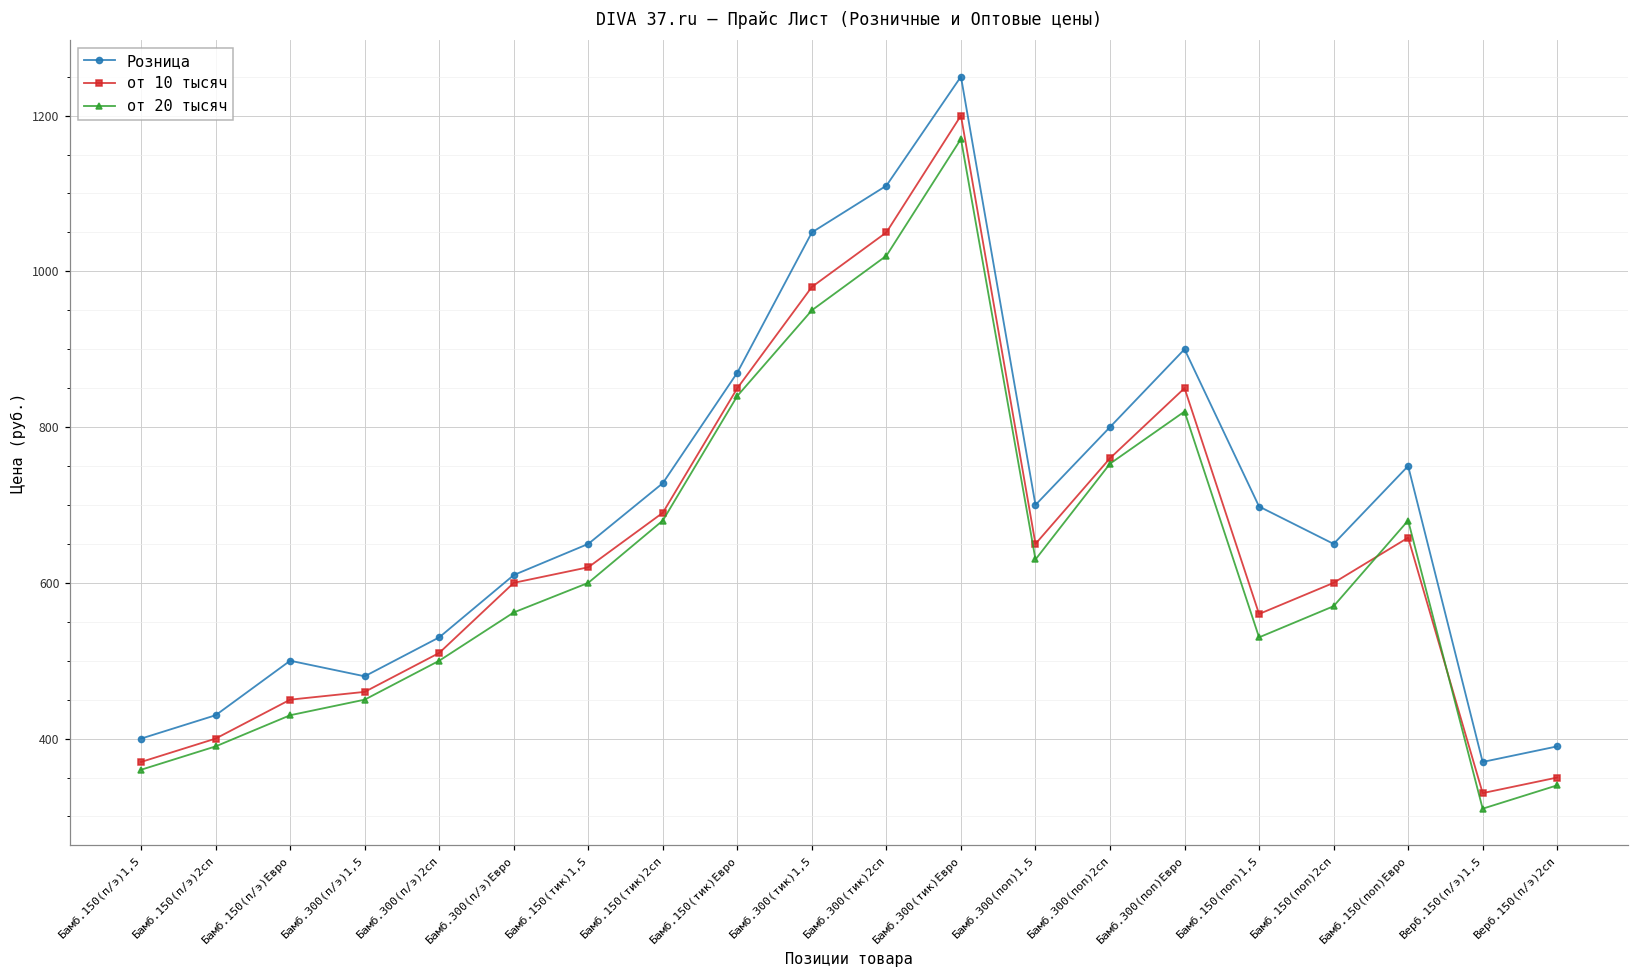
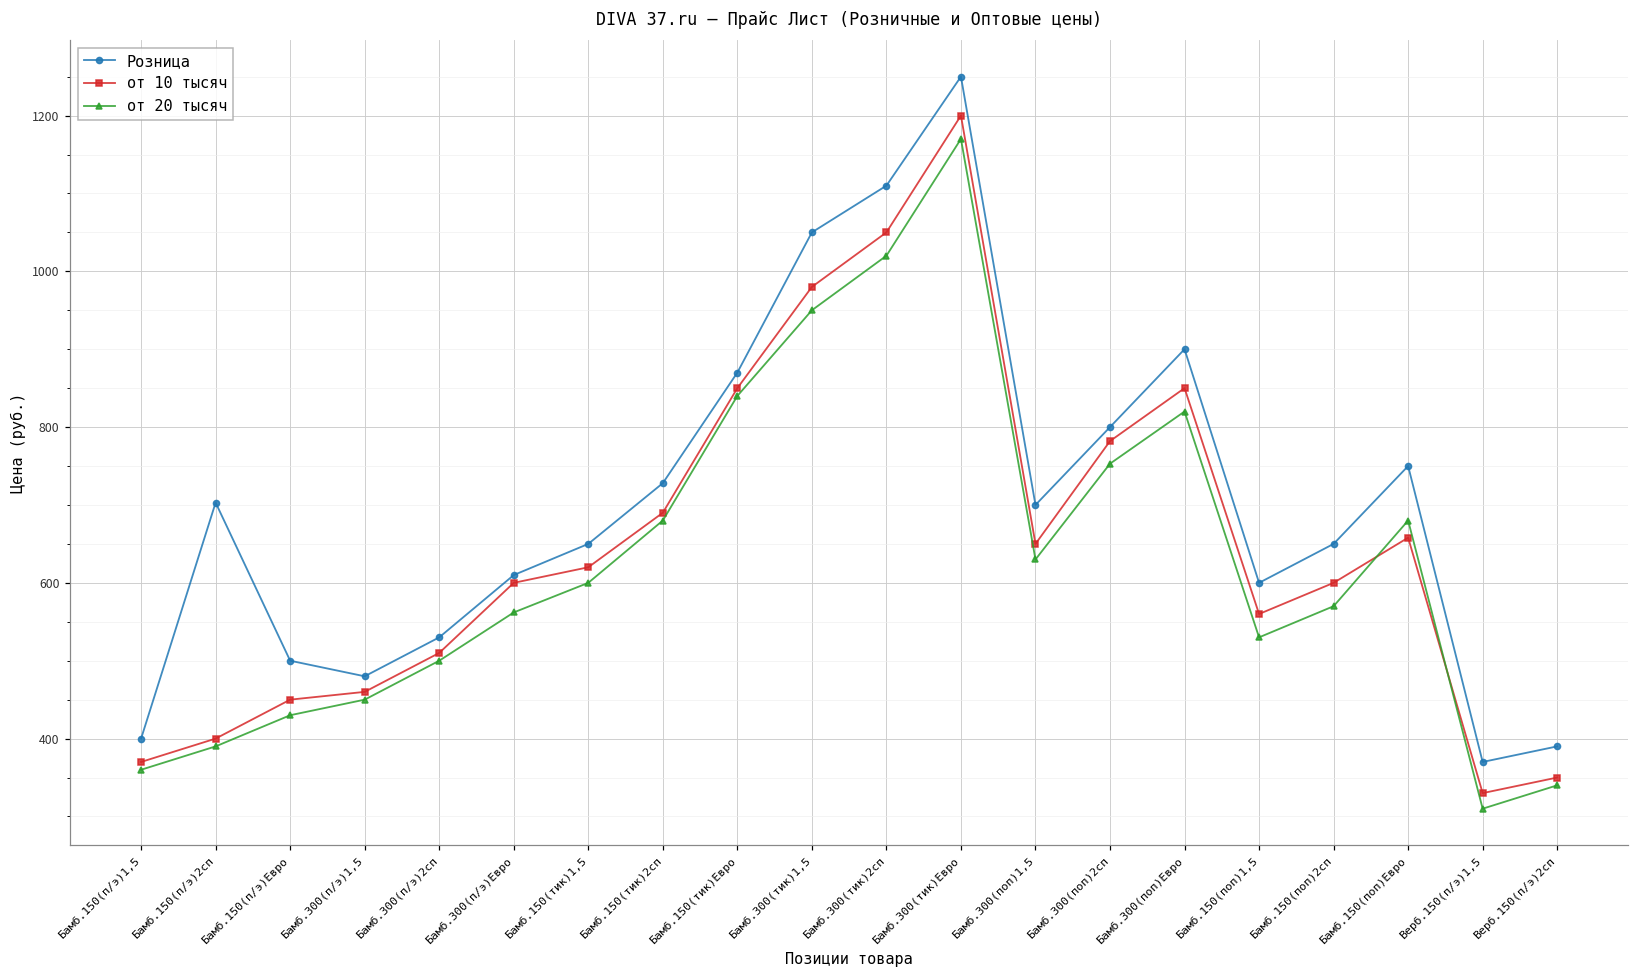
  {
    "Розница": {
      "Бамб.150(п/э)1,5": 400,
-     "Бамб.150(п/э)2сп": 430,
+     "Бамб.150(п/э)2сп": 700,
      "Бамб.150(п/э)Евро": 500,
      "Бамб.300(п/э)1,5": 480,
      "Бамб.300(п/э)2сп": 530,
      "Бамб.300(п/э)Евро": 610,
      "Бамб.150(тик)1,5": 650,
      "Бамб.150(тик)2сп": 730,
      "Бамб.150(тик)Евро": 870,
      "Бамб.300(тик)1,5": 1050,
      "Бамб.300(тик)2сп": 1110,
      "Бамб.300(тик)Евро": 1250,
      "Бамб.300(поп)1,5": 700,
      "Бамб.300(поп)2сп": 800,
      "Бамб.300(поп)Евро": 900,
-     "Бамб.150(поп)1,5": 700,
+     "Бамб.150(поп)1,5": 600,
      "Бамб.150(поп)2сп": 650,
      "Бамб.150(поп)Евро": 750,
      "Верб.150(п/э)1,5": 370,
      "Верб.150(п/э)2сп": 390
    },
    "от 10 тысяч": {
      "Бамб.150(п/э)1,5": 370,
      "Бамб.150(п/э)2сп": 400,
      "Бамб.150(п/э)Евро": 450,
      "Бамб.300(п/э)1,5": 460,
      "Бамб.300(п/э)2сп": 510,
      "Бамб.300(п/э)Евро": 600,
      "Бамб.150(тик)1,5": 620,
      "Бамб.150(тик)2сп": 690,
      "Бамб.150(тик)Евро": 850,
      "Бамб.300(тик)1,5": 980,
      "Бамб.300(тик)2сп": 1050,
      "Бамб.300(тик)Евро": 1200,
      "Бамб.300(поп)1,5": 650,
-     "Бамб.300(поп)2сп": 760,
+     "Бамб.300(поп)2сп": 780,
      "Бамб.300(поп)Евро": 850,
      "Бамб.150(поп)1,5": 560,
      "Бамб.150(поп)2сп": 600,
      "Бамб.150(поп)Евро": 660,
      "Верб.150(п/э)1,5": 330,
      "Верб.150(п/э)2сп": 350
    },
    "от 20 тысяч": {
      "Бамб.150(п/э)1,5": 360,
      "Бамб.150(п/э)2сп": 390,
      "Бамб.150(п/э)Евро": 430,
      "Бамб.300(п/э)1,5": 450,
      "Бамб.300(п/э)2сп": 500,
      "Бамб.300(п/э)Евро": 560,
      "Бамб.150(тик)1,5": 600,
      "Бамб.150(тик)2сп": 680,
      "Бамб.150(тик)Евро": 840,
      "Бамб.300(тик)1,5": 950,
      "Бамб.300(тик)2сп": 1020,
      "Бамб.300(тик)Евро": 1170,
      "Бамб.300(поп)1,5": 630,
      "Бамб.300(поп)2сп": 750,
      "Бамб.300(поп)Евро": 820,
      "Бамб.150(поп)1,5": 530,
      "Бамб.150(поп)2сп": 570,
      "Бамб.150(поп)Евро": 680,
      "Верб.150(п/э)1,5": 310,
      "Верб.150(п/э)2сп": 340
    }
  }
